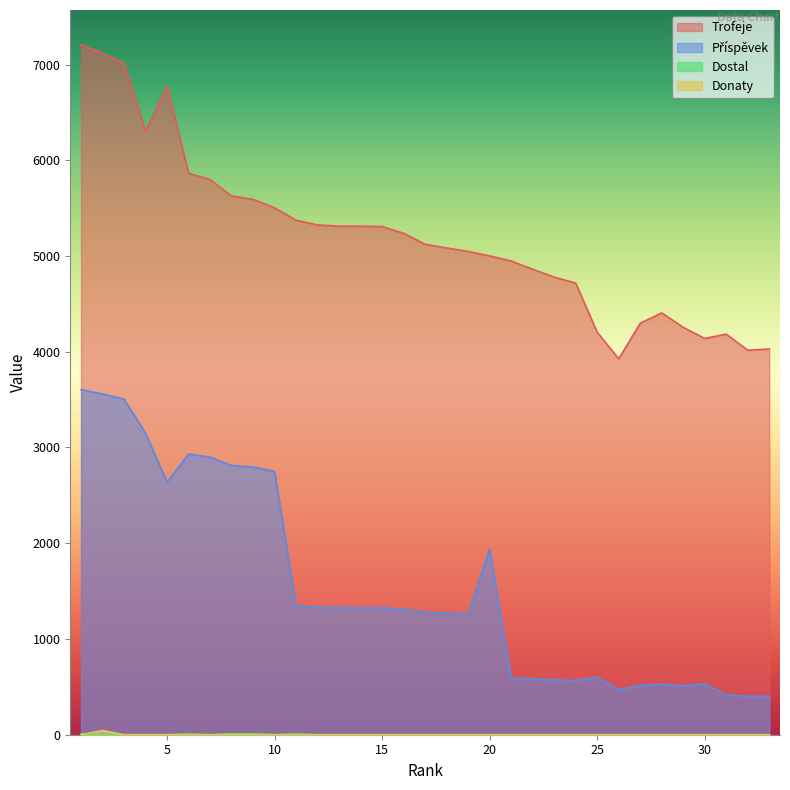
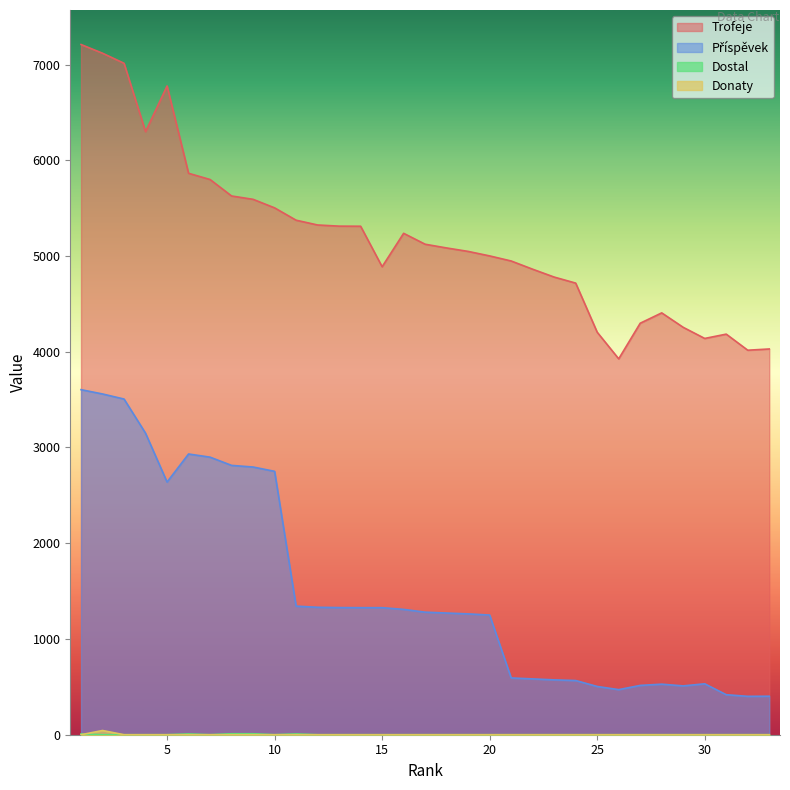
  {
    "Trofeje": {
      "5": 6800,
      "10": 5500,
-     "15": 5300,
+     "15": 4900,
      "20": 5000,
      "25": 4200,
      "30": 4100
    },
    "Příspěvek": {
      "5": 2600,
      "10": 2800,
      "15": 1300,
-     "20": 1900,
-     "25": 600,
+     "20": 1300,
+     "25": 500,
      "30": 500
    }
  }
